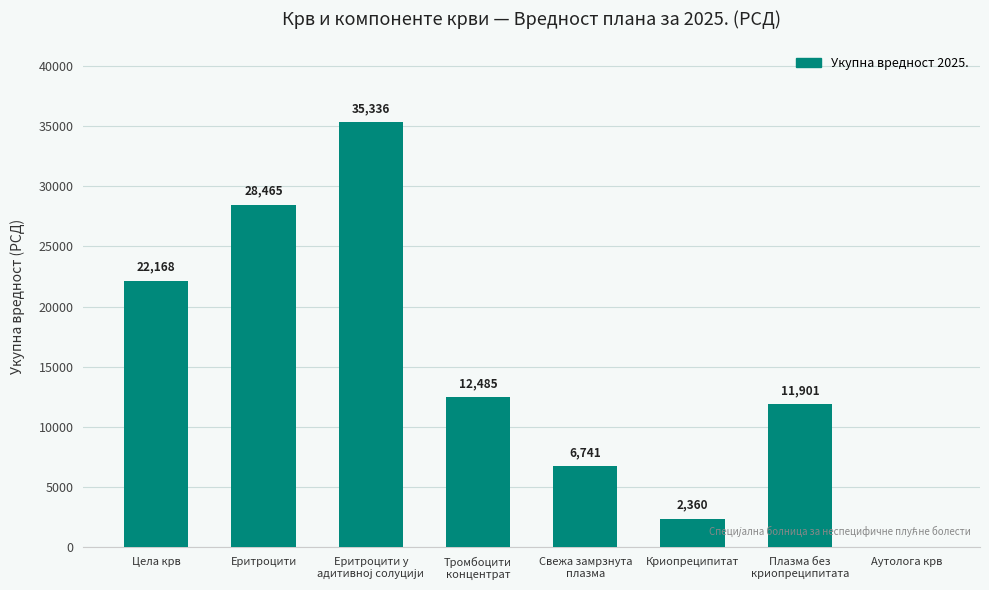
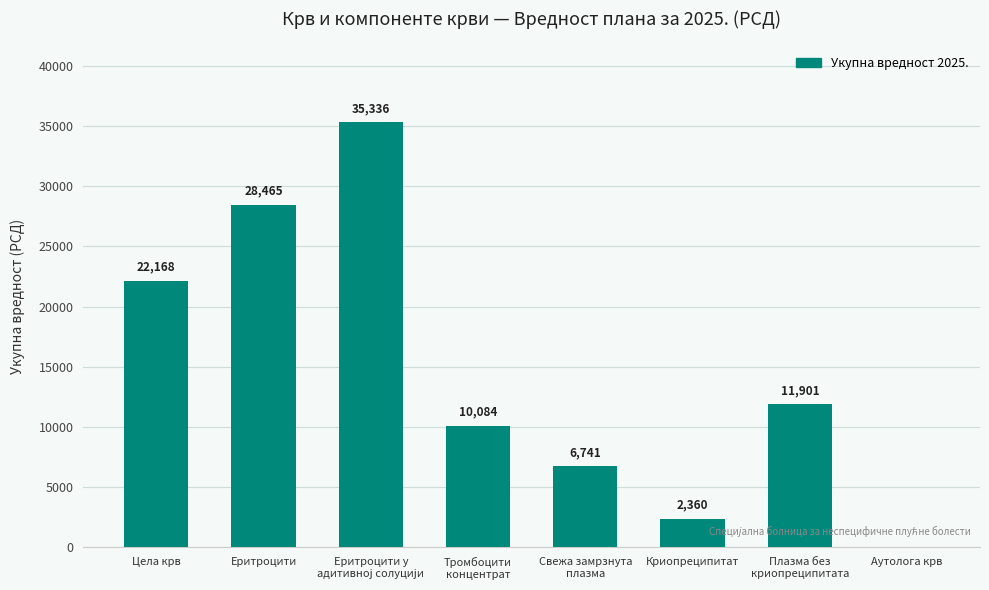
  {
    "Цела крв": "22,168",
    "Еритроцити": "28,465",
    "Еритроцити у адитивној солуцији": "35,336",
-   "Тромбоцити концентрат": "12,485",
+   "Тромбоцити концентрат": "10,084",
    "Свежа замрзнута плазма": "6,741",
    "Криопреципитат": "2,360",
    "Плазма без криопреципитата": "11,901"
  }
